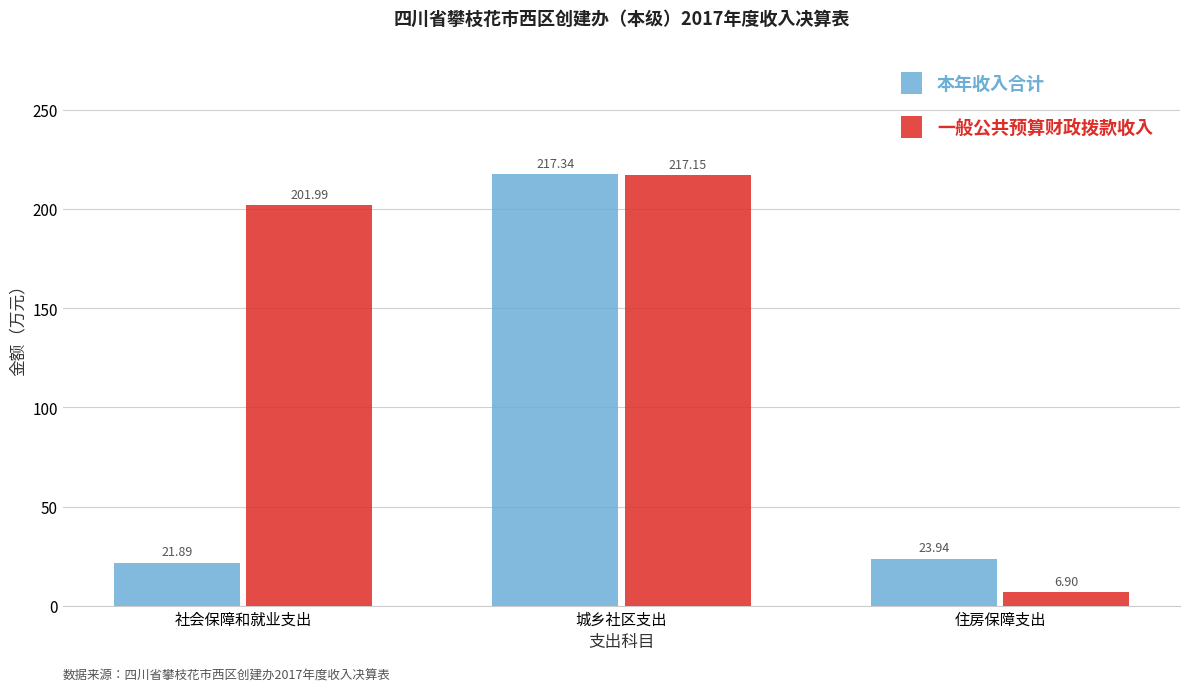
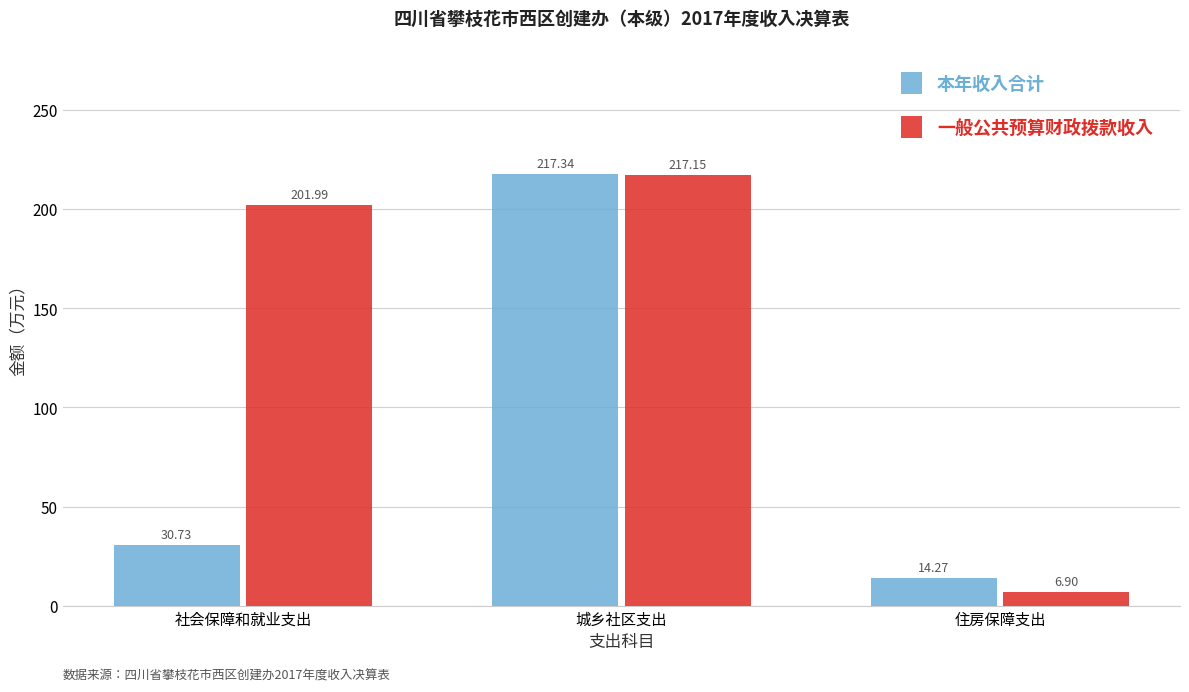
  {
    "本年收入合计": {
-     "社会保障和就业支出": 21.89,
+     "社会保障和就业支出": 30.73,
      "城乡社区支出": 217.34,
-     "住房保障支出": 23.94
+     "住房保障支出": 14.27
    },
    "一般公共预算财政拨款收入": {
      "社会保障和就业支出": 201.99,
      "城乡社区支出": 217.15,
      "住房保障支出": 6.90
    }
  }
